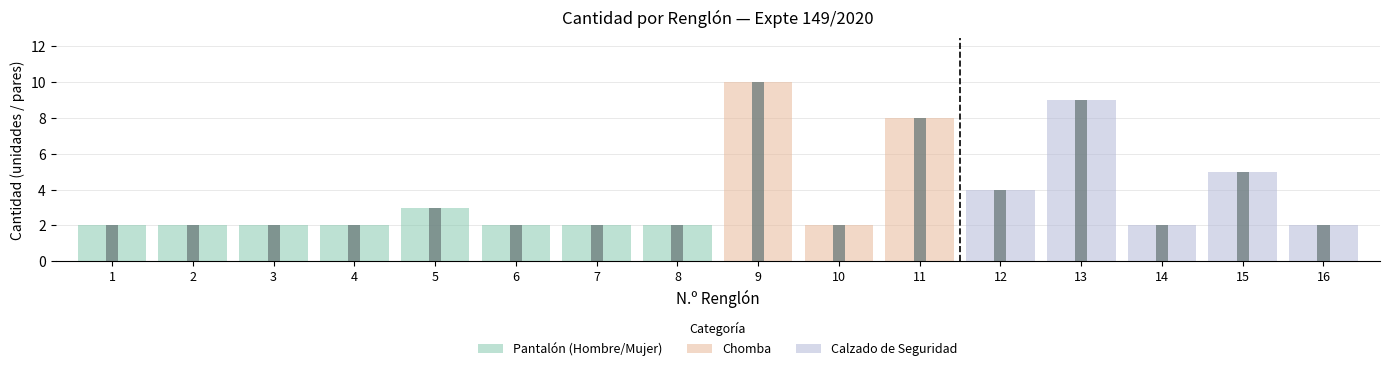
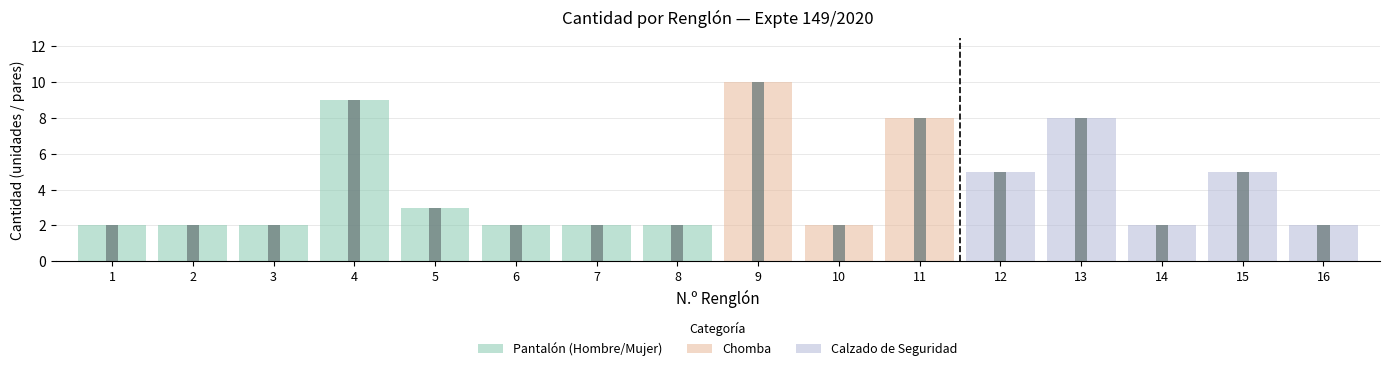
  {
    "1": 2,
    "2": 2,
    "3": 2,
-   "4": 2,
+   "4": 9,
    "5": 3,
    "6": 2,
    "7": 2,
    "8": 2,
    "9": 10,
    "10": 2,
    "11": 8,
-   "12": 4,
-   "13": 9,
+   "12": 5,
+   "13": 8,
    "14": 2,
    "15": 5
  }
